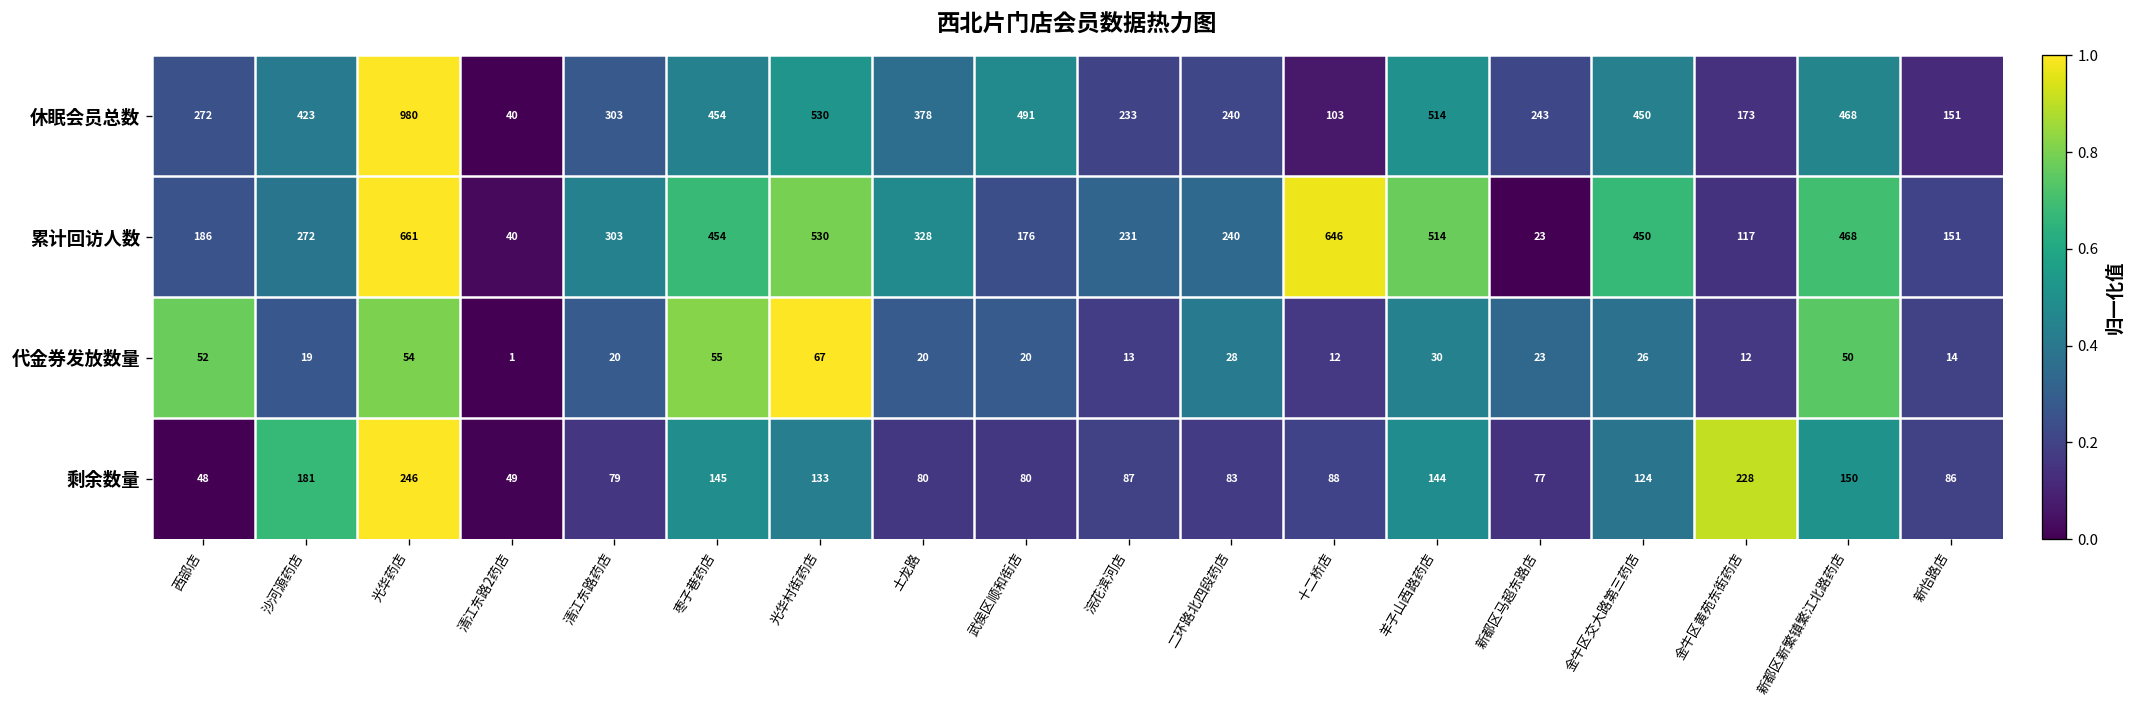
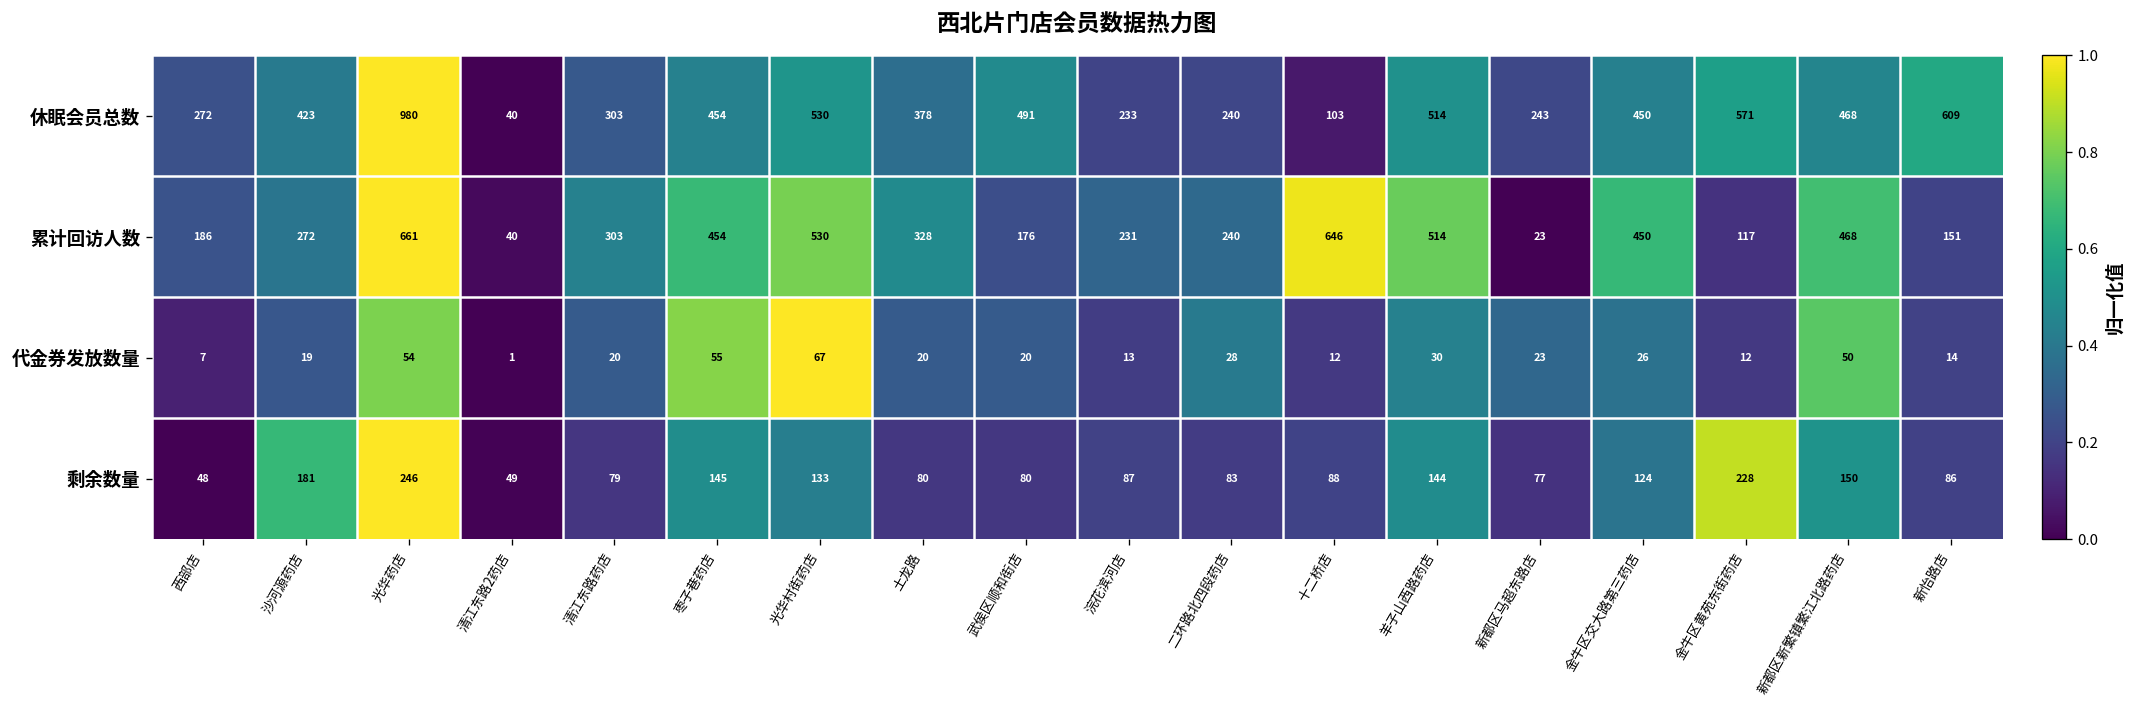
  {
    "休眠会员总数": {
      "西部店": 272,
      "沙河源药店": 423,
      "光华药店": 980,
      "清江东路2药店": 40,
      "清江东路药店": 303,
      "枣子巷药店": 454,
      "光华村街药店": 530,
      "土龙路": 378,
      "武侯区顺和街店": 491,
      "浣花滨河店": 233,
      "二环路北四段药店": 240,
      "十二桥店": 103,
      "羊子山西路药店": 514,
      "新都区马超东路店": 243,
      "金牛区交大路第三药店": 450,
-     "金牛区黄苑东街药店": 173,
+     "金牛区黄苑东街药店": 571,
      "新都区新繁镇繁江北路药店": 468,
-     "新怡路店": 151
+     "新怡路店": 609
    },
    "累计回访人数": {
      "西部店": 186,
      "沙河源药店": 272,
      "光华药店": 661,
      "清江东路2药店": 40,
      "清江东路药店": 303,
      "枣子巷药店": 454,
      "光华村街药店": 530,
      "土龙路": 328,
      "武侯区顺和街店": 176,
      "浣花滨河店": 231,
      "二环路北四段药店": 240,
      "十二桥店": 646,
      "羊子山西路药店": 514,
      "新都区马超东路店": 23,
      "金牛区交大路第三药店": 450,
      "金牛区黄苑东街药店": 117,
      "新都区新繁镇繁江北路药店": 468,
      "新怡路店": 151
    },
    "代金券发放数量": {
-     "西部店": 52,
+     "西部店": 7,
      "沙河源药店": 19,
      "光华药店": 54,
      "清江东路2药店": 1,
      "清江东路药店": 20,
      "枣子巷药店": 55,
      "光华村街药店": 67,
      "土龙路": 20,
      "武侯区顺和街店": 20,
      "浣花滨河店": 13,
      "二环路北四段药店": 28,
      "十二桥店": 12,
      "羊子山西路药店": 30,
      "新都区马超东路店": 23,
      "金牛区交大路第三药店": 26,
      "金牛区黄苑东街药店": 12,
      "新都区新繁镇繁江北路药店": 50,
      "新怡路店": 14
    },
    "剩余数量": {
      "西部店": 48,
      "沙河源药店": 181,
      "光华药店": 246,
      "清江东路2药店": 49,
      "清江东路药店": 79,
      "枣子巷药店": 145,
      "光华村街药店": 133,
      "土龙路": 80,
      "武侯区顺和街店": 80,
      "浣花滨河店": 87,
      "二环路北四段药店": 83,
      "十二桥店": 88,
      "羊子山西路药店": 144,
      "新都区马超东路店": 77,
      "金牛区交大路第三药店": 124,
      "金牛区黄苑东街药店": 228,
      "新都区新繁镇繁江北路药店": 150,
      "新怡路店": 86
    }
  }
